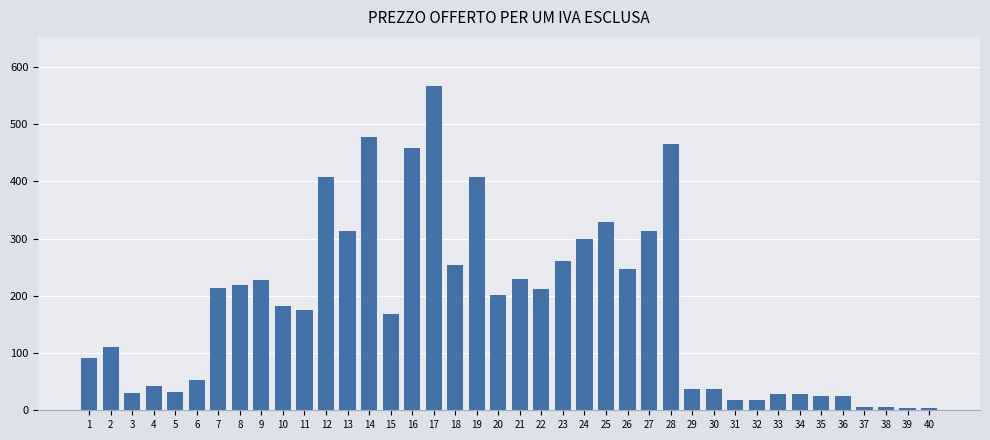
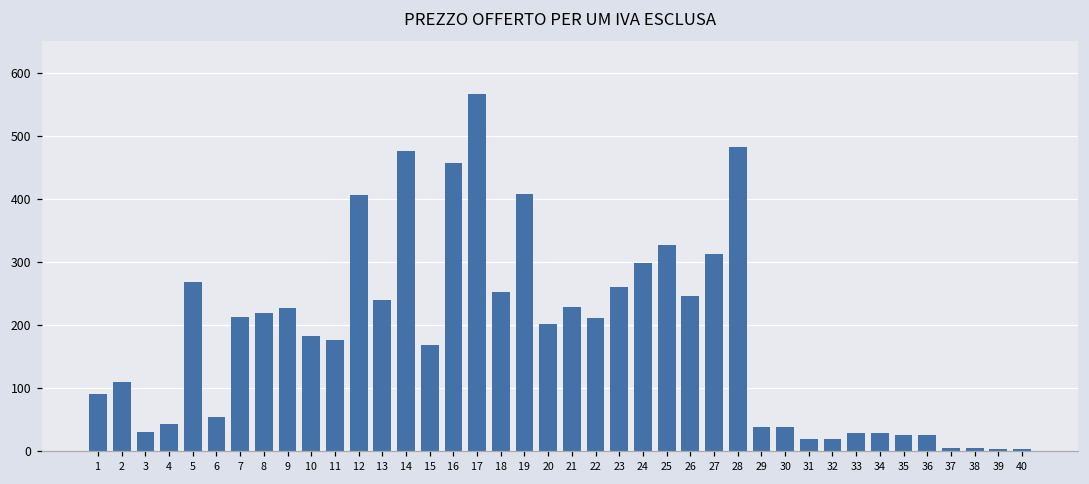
  {
    "1": 90,
    "2": 110,
    "3": 30,
    "4": 40,
-   "5": 30,
+   "5": 270,
    "6": 50,
    "7": 210,
    "8": 220,
    "9": 230,
    "10": 180,
    "11": 180,
    "12": 410,
-   "13": 310,
+   "13": 240,
    "14": 480,
    "15": 170,
    "16": 460,
    "17": 570,
    "18": 250,
    "19": 410,
    "20": 200,
    "21": 230,
    "22": 210,
    "23": 260,
    "24": 300,
    "25": 330,
    "26": 250,
    "27": 310,
-   "28": 470,
+   "28": 480,
    "29": 40,
    "30": 40,
    "31": 20,
    "32": 20,
    "33": 30,
    "34": 30,
    "35": 30,
    "36": 30,
    "37": 10,
    "38": 10
  }
